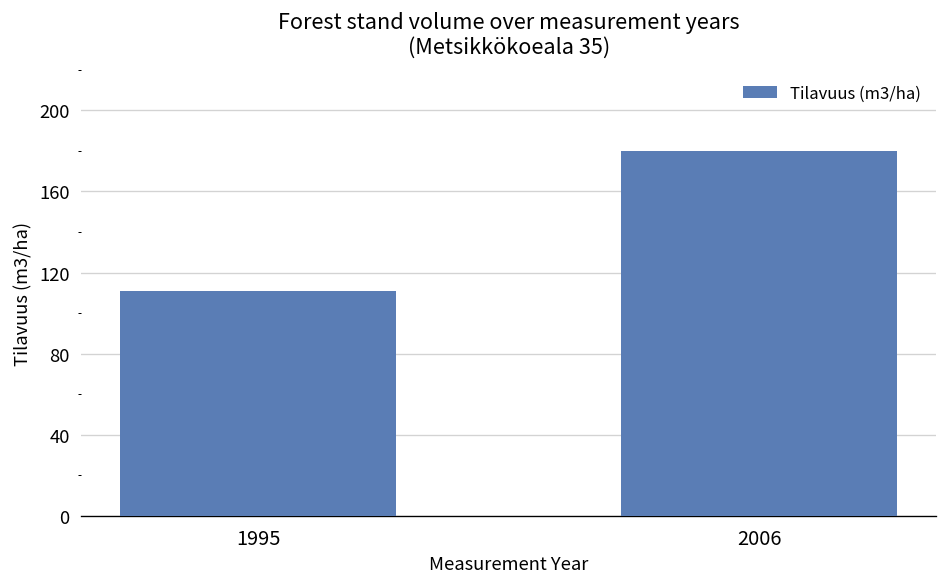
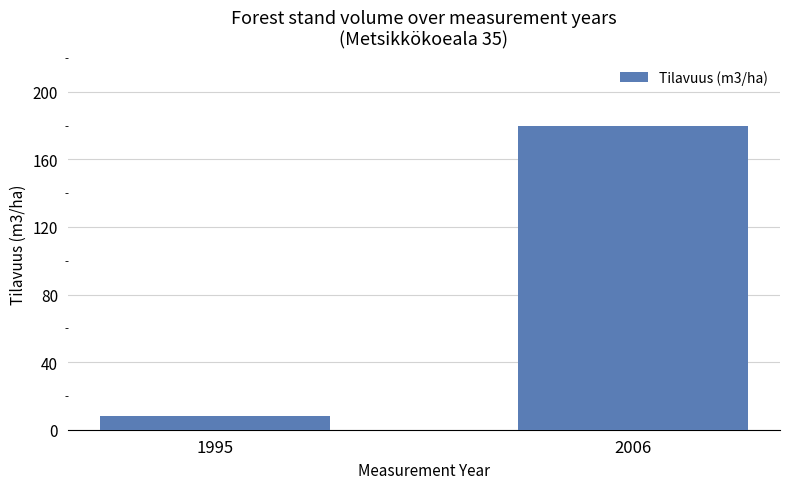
  {
-   "1995": 111,
+   "1995": 8,
    "2006": 180
  }
